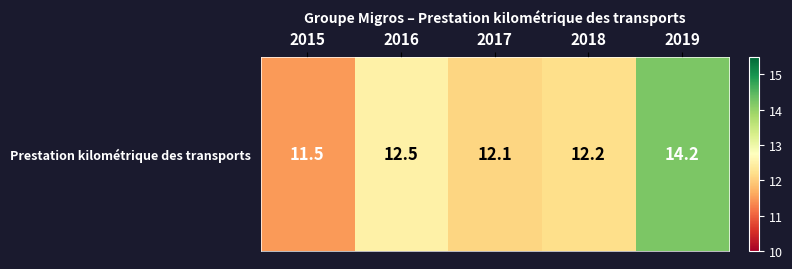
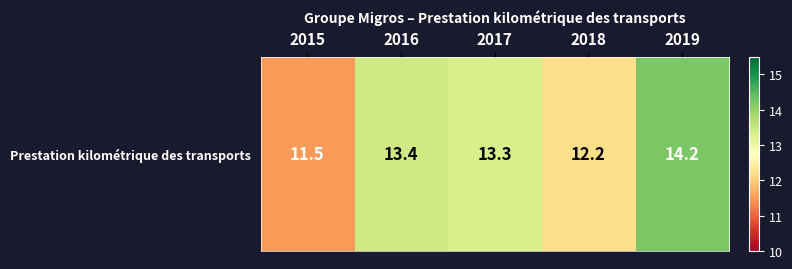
  {
    "Prestation kilométrique des transports": {
      "2015": 11.5,
-     "2016": 12.5,
-     "2017": 12.1,
+     "2016": 13.4,
+     "2017": 13.3,
      "2018": 12.2,
      "2019": 14.2
    }
  }
